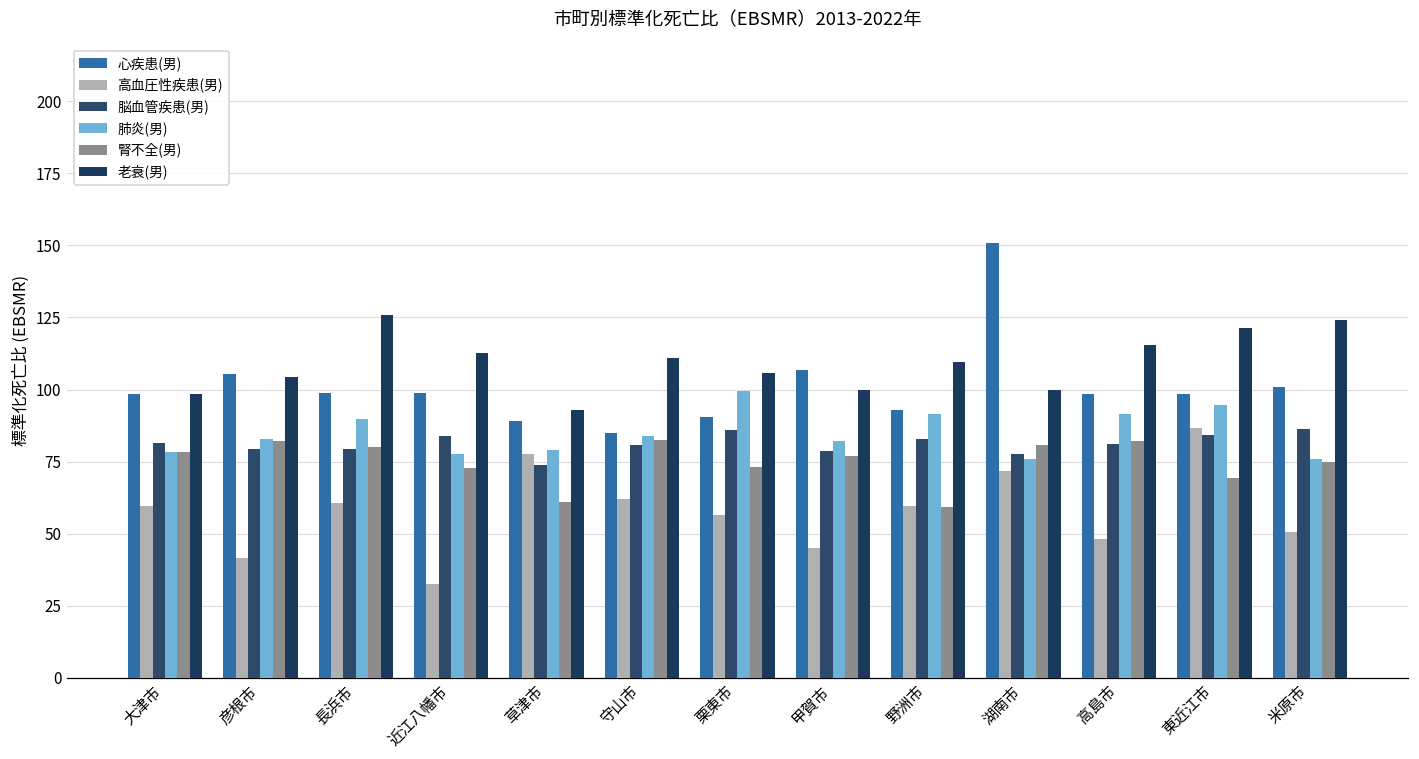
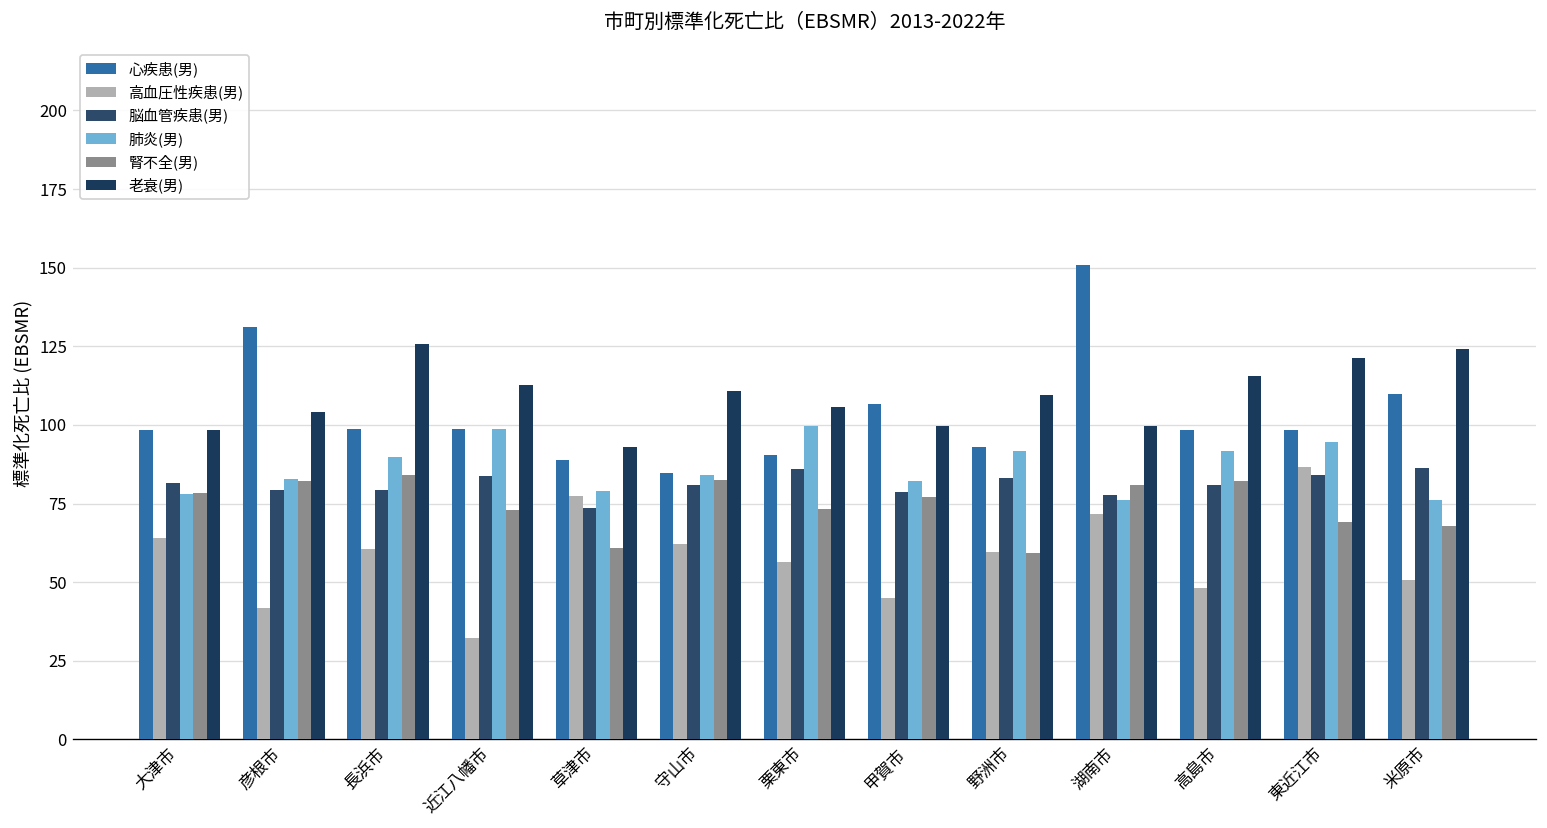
  {
    "心疾患(男)": {
      "大津市": 98,
-     "彦根市": 106,
+     "彦根市": 131,
      "長浜市": 99,
      "近江八幡市": 99,
      "草津市": 89,
      "守山市": 85,
      "栗東市": 91,
      "甲賀市": 107,
      "野洲市": 93,
      "湖南市": 151,
      "高島市": 98,
      "東近江市": 99,
-     "米原市": 101
+     "米原市": 110
    },
    "高血圧性疾患(男)": {
-     "大津市": 60,
+     "大津市": 64,
      "彦根市": 42,
      "長浜市": 61,
      "近江八幡市": 32,
      "草津市": 78,
      "守山市": 62,
      "栗東市": 57,
      "甲賀市": 45,
      "野洲市": 60,
      "湖南市": 72,
      "高島市": 48,
      "東近江市": 87,
      "米原市": 51
    },
    "肺炎(男)": {
      "大津市": 78,
      "彦根市": 83,
      "長浜市": 90,
-     "近江八幡市": 78,
+     "近江八幡市": 99,
      "草津市": 79,
      "守山市": 84,
      "栗東市": 100,
      "甲賀市": 82,
      "野洲市": 92,
      "湖南市": 76,
      "高島市": 92,
      "東近江市": 95,
      "米原市": 76
    },
    "腎不全(男)": {
      "大津市": 79,
      "彦根市": 82,
-     "長浜市": 80,
+     "長浜市": 84,
      "近江八幡市": 73,
      "草津市": 61,
      "守山市": 83,
      "栗東市": 73,
      "甲賀市": 77,
      "野洲市": 59,
      "湖南市": 81,
      "高島市": 82,
      "東近江市": 69,
-     "米原市": 75
+     "米原市": 68
    }
  }
